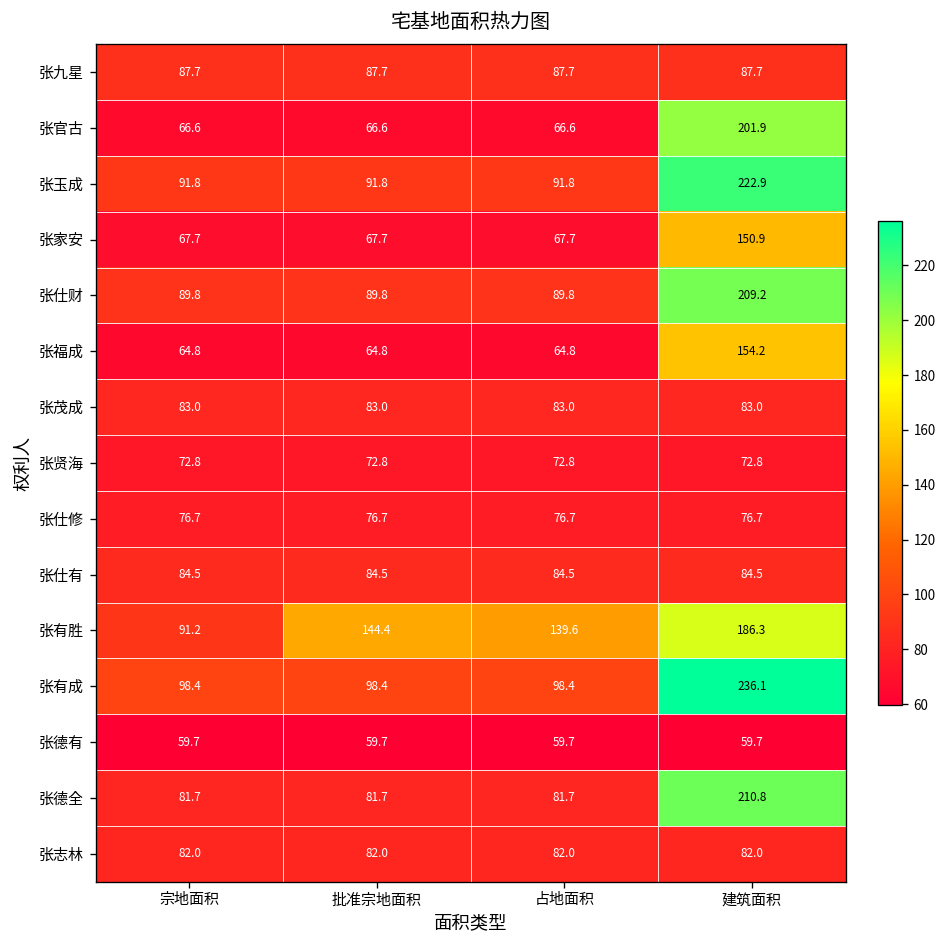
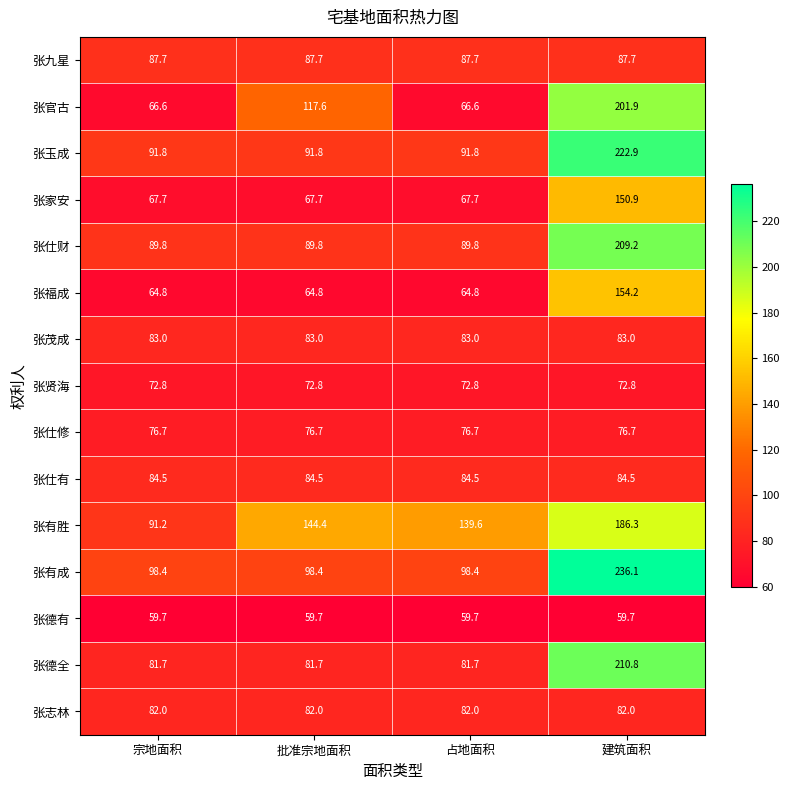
  {
    "张九星": {
      "宗地面积": 87.7,
      "批准宗地面积": 87.7,
      "占地面积": 87.7,
      "建筑面积": 87.7
    },
    "张官古": {
      "宗地面积": 66.6,
-     "批准宗地面积": 66.6,
+     "批准宗地面积": 117.6,
      "占地面积": 66.6,
      "建筑面积": 201.9
    },
    "张玉成": {
      "宗地面积": 91.8,
      "批准宗地面积": 91.8,
      "占地面积": 91.8,
      "建筑面积": 222.9
    },
    "张家安": {
      "宗地面积": 67.7,
      "批准宗地面积": 67.7,
      "占地面积": 67.7,
      "建筑面积": 150.9
    },
    "张仕财": {
      "宗地面积": 89.8,
      "批准宗地面积": 89.8,
      "占地面积": 89.8,
      "建筑面积": 209.2
    },
    "张福成": {
      "宗地面积": 64.8,
      "批准宗地面积": 64.8,
      "占地面积": 64.8,
      "建筑面积": 154.2
    },
    "张茂成": {
      "宗地面积": 83.0,
      "批准宗地面积": 83.0,
      "占地面积": 83.0,
      "建筑面积": 83.0
    },
    "张贤海": {
      "宗地面积": 72.8,
      "批准宗地面积": 72.8,
      "占地面积": 72.8,
      "建筑面积": 72.8
    },
    "张仕修": {
      "宗地面积": 76.7,
      "批准宗地面积": 76.7,
      "占地面积": 76.7,
      "建筑面积": 76.7
    },
    "张仕有": {
      "宗地面积": 84.5,
      "批准宗地面积": 84.5,
      "占地面积": 84.5,
      "建筑面积": 84.5
    },
    "张有胜": {
      "宗地面积": 91.2,
      "批准宗地面积": 144.4,
      "占地面积": 139.6,
      "建筑面积": 186.3
    },
    "张有成": {
      "宗地面积": 98.4,
      "批准宗地面积": 98.4,
      "占地面积": 98.4,
      "建筑面积": 236.1
    },
    "张德有": {
      "宗地面积": 59.7,
      "批准宗地面积": 59.7,
      "占地面积": 59.7,
      "建筑面积": 59.7
    },
    "张德全": {
      "宗地面积": 81.7,
      "批准宗地面积": 81.7,
      "占地面积": 81.7,
      "建筑面积": 210.8
    },
    "张志林": {
      "宗地面积": 82.0,
      "批准宗地面积": 82.0,
      "占地面积": 82.0,
      "建筑面积": 82.0
    }
  }
